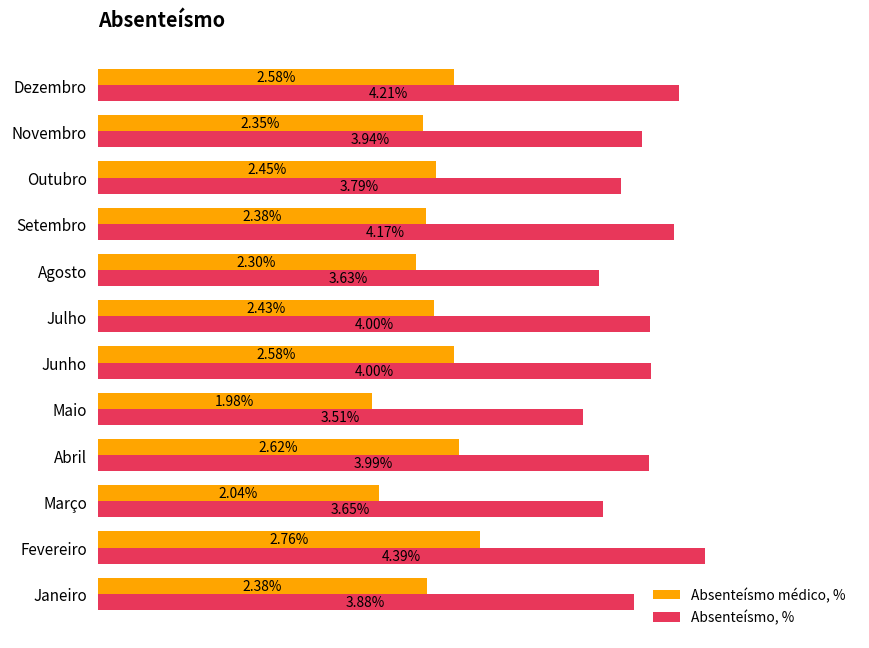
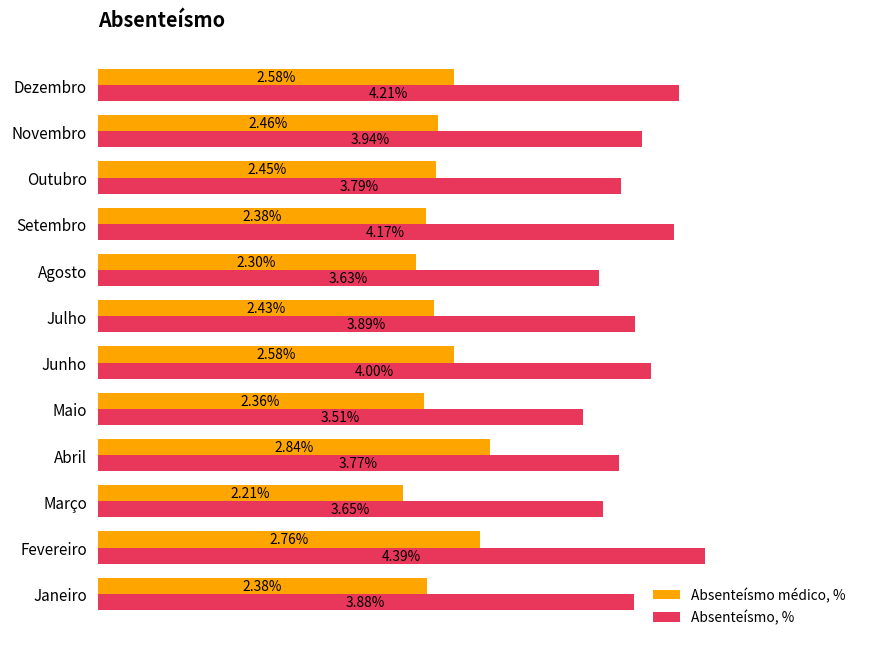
  {
    "Absenteísmo médico, %": {
      "Dezembro": "2.58%",
-     "Novembro": "2.35%",
+     "Novembro": "2.46%",
      "Outubro": "2.45%",
      "Setembro": "2.38%",
      "Agosto": "2.30%",
      "Julho": "2.43%",
      "Junho": "2.58%",
-     "Maio": "1.98%",
-     "Abril": "2.62%",
-     "Março": "2.04%",
+     "Maio": "2.36%",
+     "Abril": "2.84%",
+     "Março": "2.21%",
      "Fevereiro": "2.76%",
      "Janeiro": "2.38%"
    },
    "Absenteísmo, %": {
      "Dezembro": "4.21%",
      "Novembro": "3.94%",
      "Outubro": "3.79%",
      "Setembro": "4.17%",
      "Agosto": "3.63%",
-     "Julho": "4.00%",
+     "Julho": "3.89%",
      "Junho": "4.00%",
      "Maio": "3.51%",
-     "Abril": "3.99%",
+     "Abril": "3.77%",
      "Março": "3.65%",
      "Fevereiro": "4.39%",
      "Janeiro": "3.88%"
    }
  }
